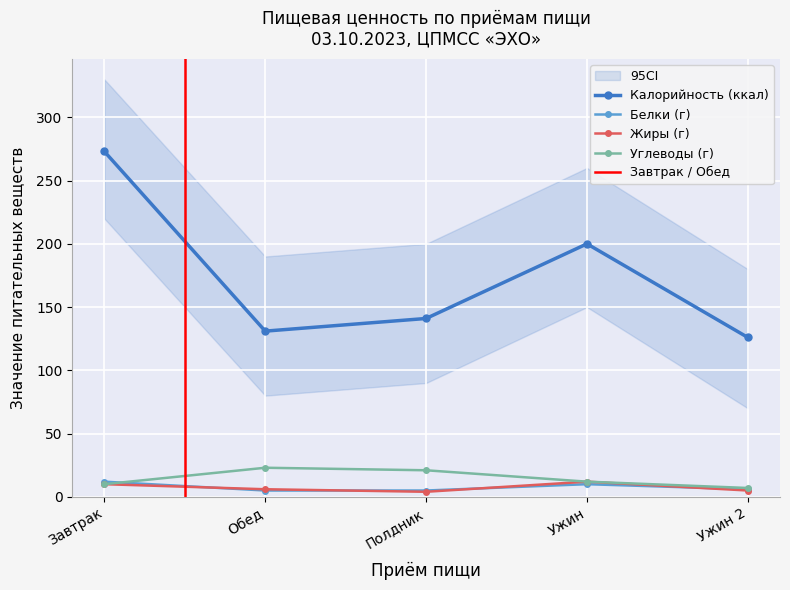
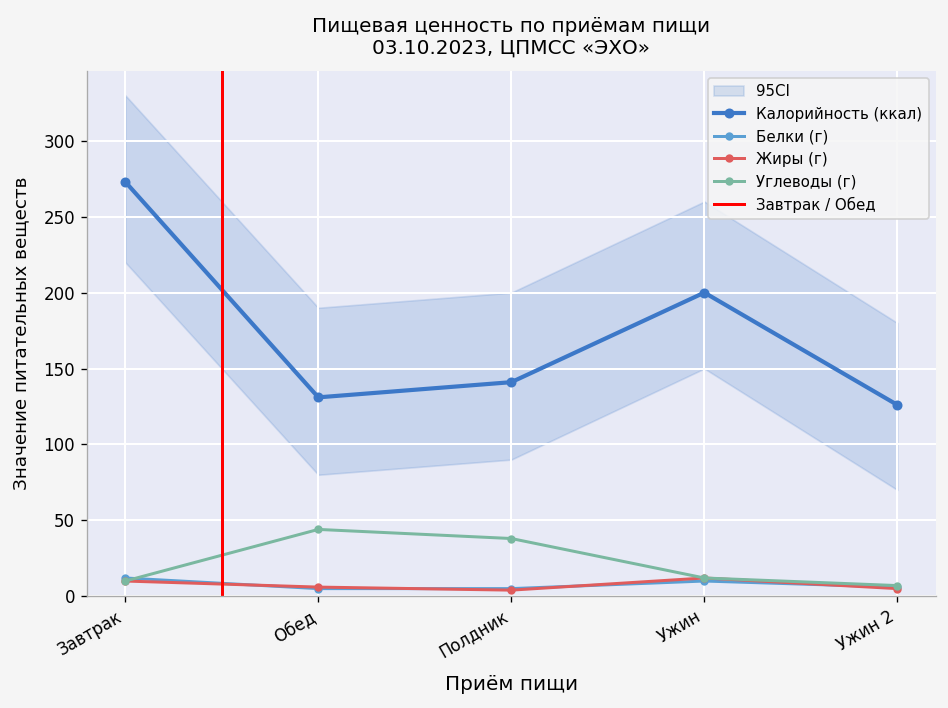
  {
    "Углеводы (г)": {
-     "Обед": 23,
-     "Полдник": 21
+     "Обед": 44,
+     "Полдник": 38
    }
  }
